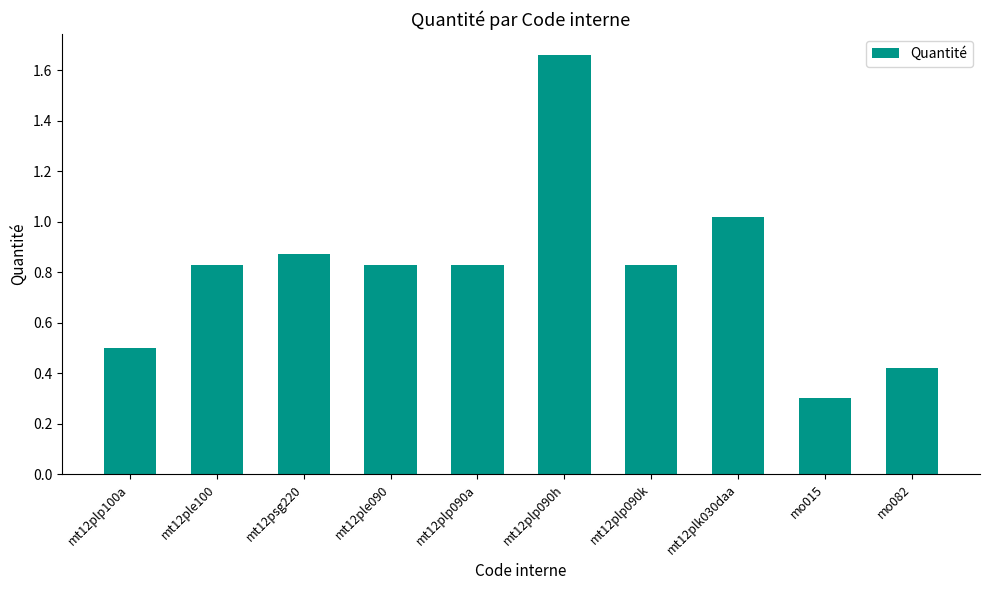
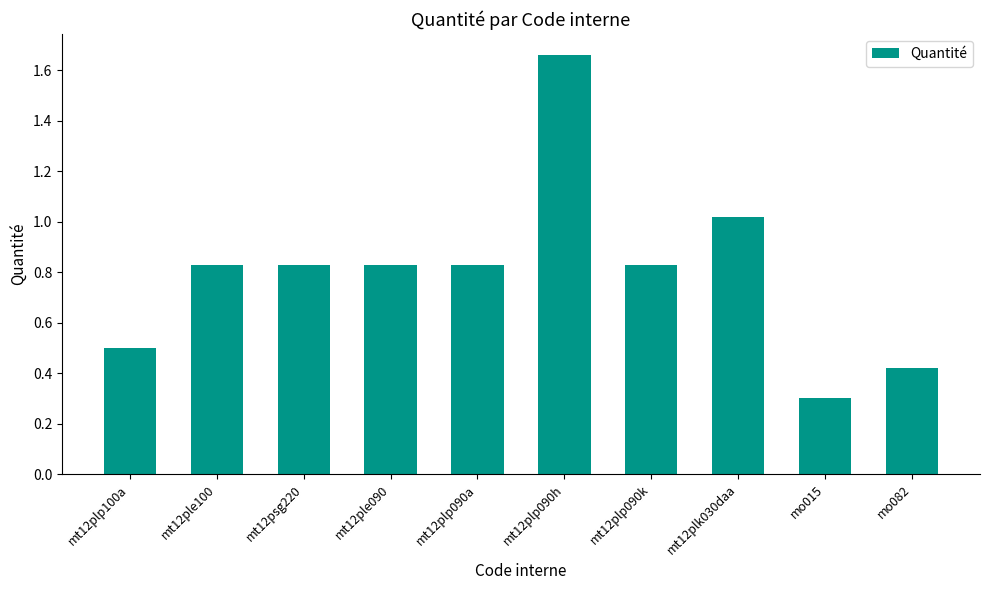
  {
    "mt12plp100a": 0.50,
    "mt12ple100": 0.83,
-   "mt12psg220": 0.87,
+   "mt12psg220": 0.83,
    "mt12ple090": 0.83,
    "mt12plp090a": 0.83,
    "mt12plp090h": 1.66,
    "mt12plp090k": 0.83,
    "mt12plk030daa": 1.02,
    "mo015": 0.30,
    "mo082": 0.42
  }
